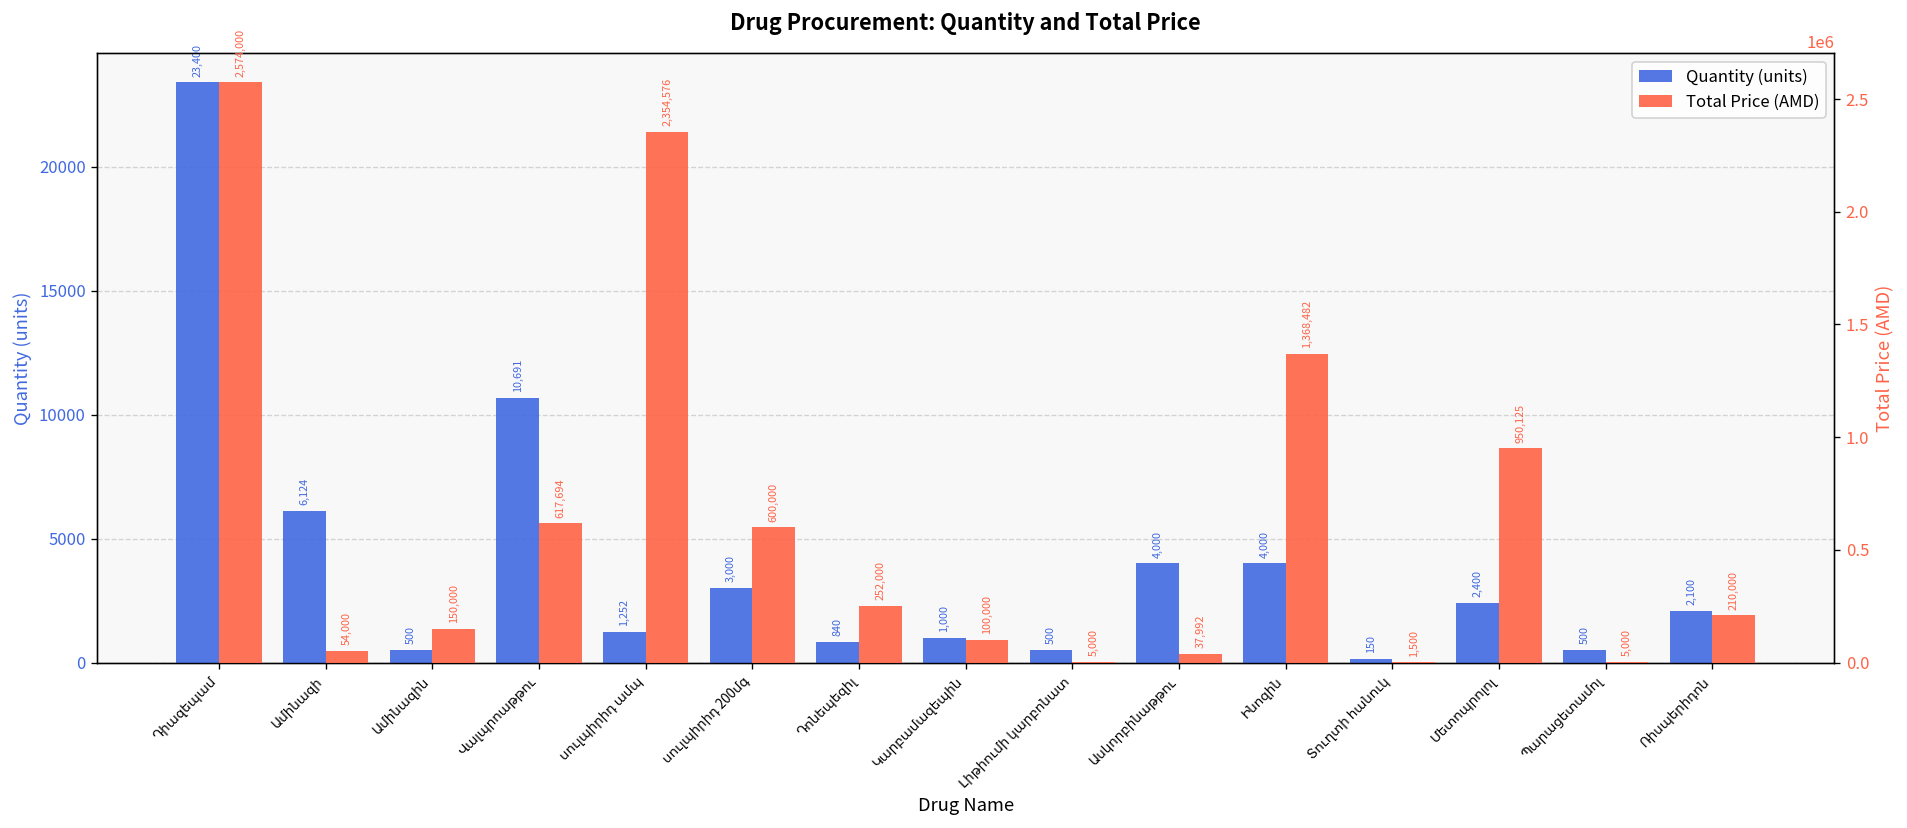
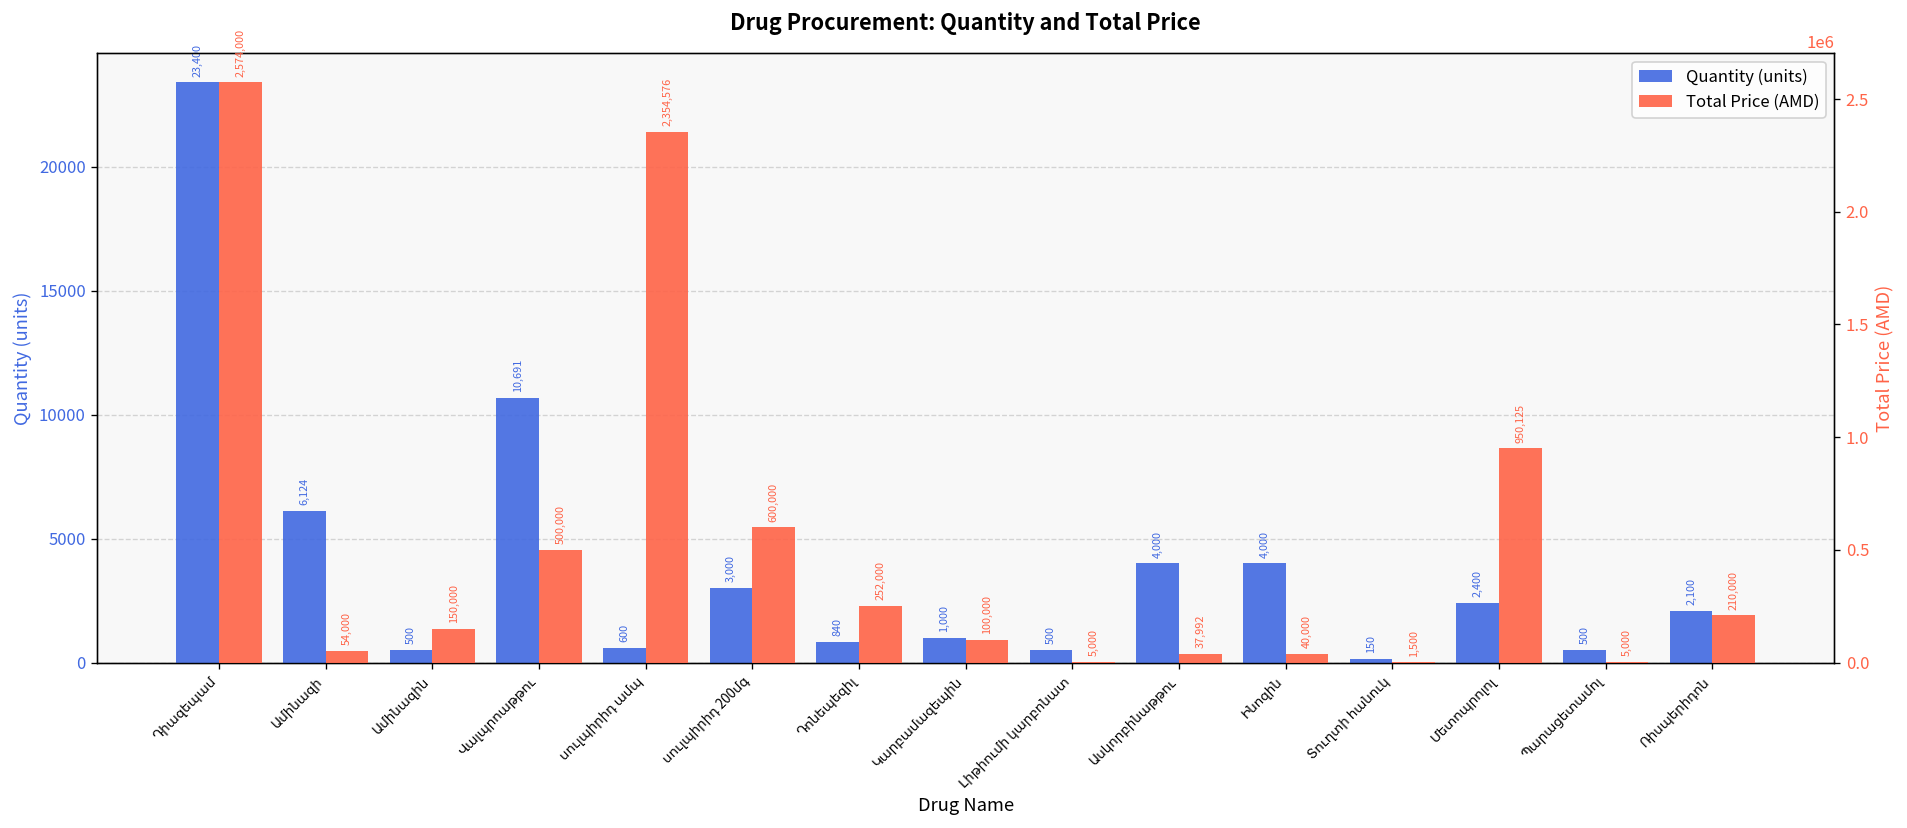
  {
    "Quantity (units)": {
      "Դիազեպամ": "23,400",
      "Ամինազի": "6,124",
      "Ամինազին": "500",
      "Վալպրոաթթու": "10,691",
-     "սուլպիրիդ ամպ": "1,252",
+     "սուլպիրիդ ամպ": "600",
      "սուլպիրիդ 200մգ": "3,000",
      "Դոնեպեզիլ": "840",
      "Կարբամազեպին": "1,000",
      "Լիթիումի կարբոնատ": "500",
      "Ասկորբինաթթու": "4,000",
      "Ինոզին": "4,000",
      "Տուղտի հանուկ": "150",
      "Մետոպրոլոլ": "2,400",
      "Պարացետամոլ": "500",
      "Ռիսպերիդոն": "2,100"
    },
    "Total Price (AMD)": {
      "Դիազեպամ": "2,574,000",
      "Ամինազի": "54,000",
      "Ամինազին": "150,000",
-     "Վալպրոաթթու": "617,694",
+     "Վալպրոաթթու": "500,000",
      "սուլպիրիդ ամպ": "2,354,576",
      "սուլպիրիդ 200մգ": "600,000",
      "Դոնեպեզիլ": "252,000",
      "Կարբամազեպին": "100,000",
      "Լիթիումի կարբոնատ": "5,000",
      "Ասկորբինաթթու": "37,992",
-     "Ինոզին": "1,368,482",
+     "Ինոզին": "40,000",
      "Տուղտի հանուկ": "1,500",
      "Մետոպրոլոլ": "950,125",
      "Պարացետամոլ": "5,000",
      "Ռիսպերիդոն": "210,000"
    }
  }
